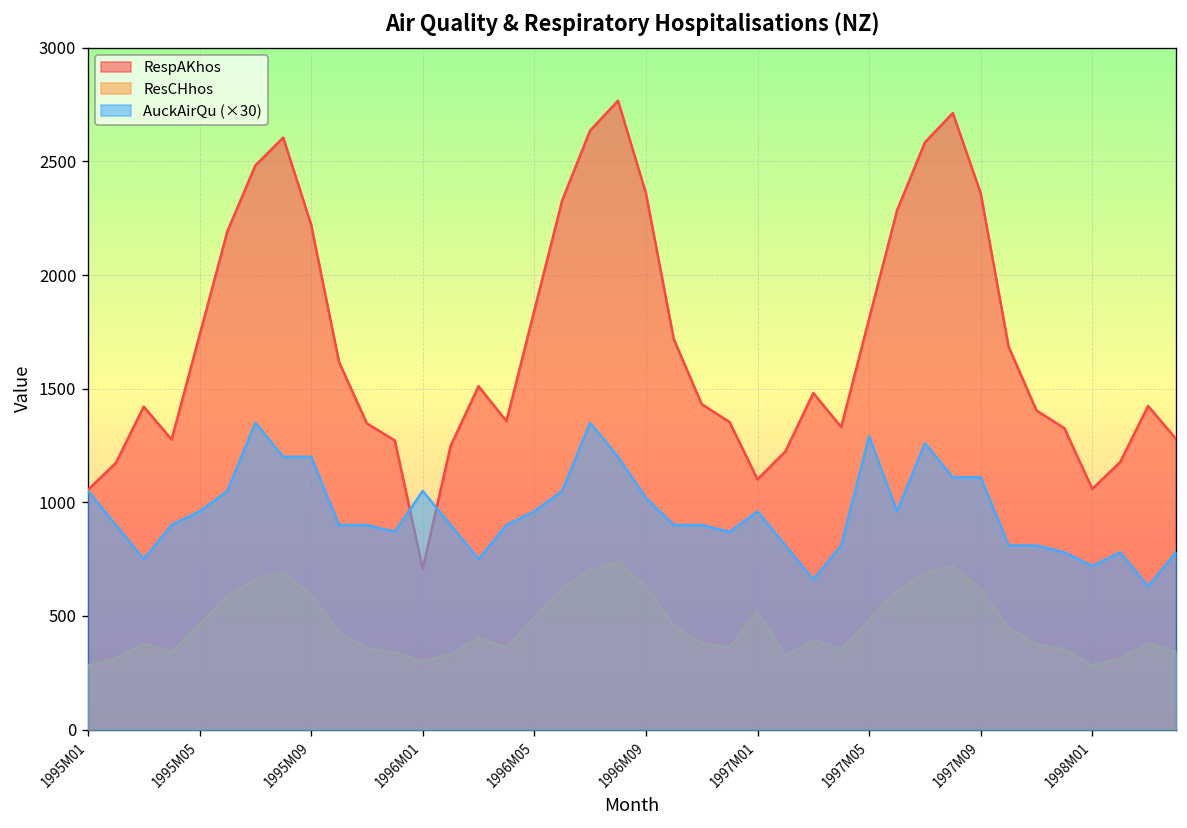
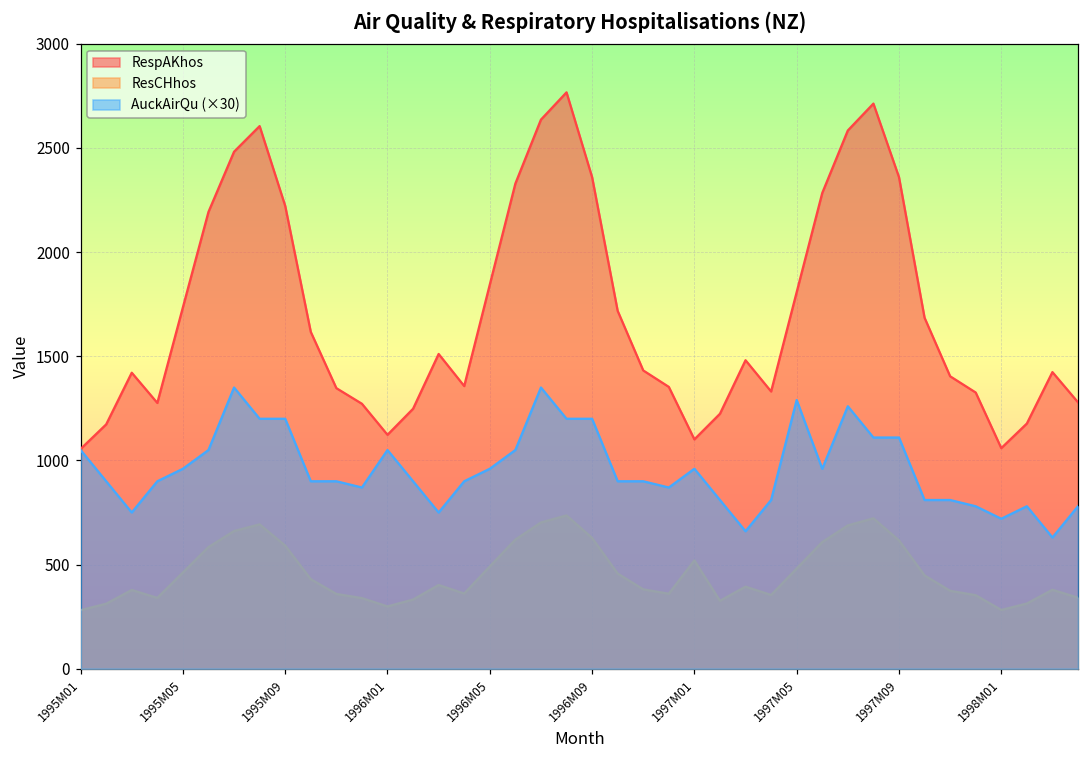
  {
    "RespAKhos": {
      "1995M05": 1740,
      "1995M09": 2220,
-     "1996M01": 710,
+     "1996M01": 1120,
      "1996M05": 1840,
      "1996M09": 2360,
      "1997M01": 1100,
      "1997M05": 1810,
      "1997M09": 2360,
      "1998M01": 1060
    },
    "ResCHhos": {
      "1995M01": 280,
      "1995M05": 460,
      "1995M09": 590,
      "1996M01": 300,
      "1996M05": 490,
      "1996M09": 630,
      "1997M01": 520,
      "1997M05": 480,
      "1997M09": 620,
      "1998M01": 280
    },
    "AuckAirQu (×30)": {
      "1995M05": 960,
      "1995M09": 1200,
      "1996M01": 1050,
      "1996M05": 960,
-     "1996M09": 1020,
+     "1996M09": 1200,
      "1997M01": 960,
      "1997M05": 1290,
      "1997M09": 1110,
      "1998M01": 720
    }
  }
